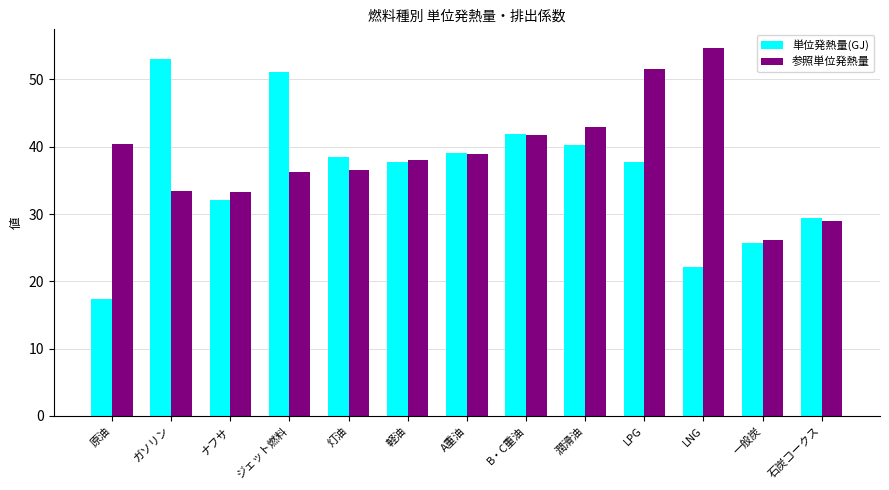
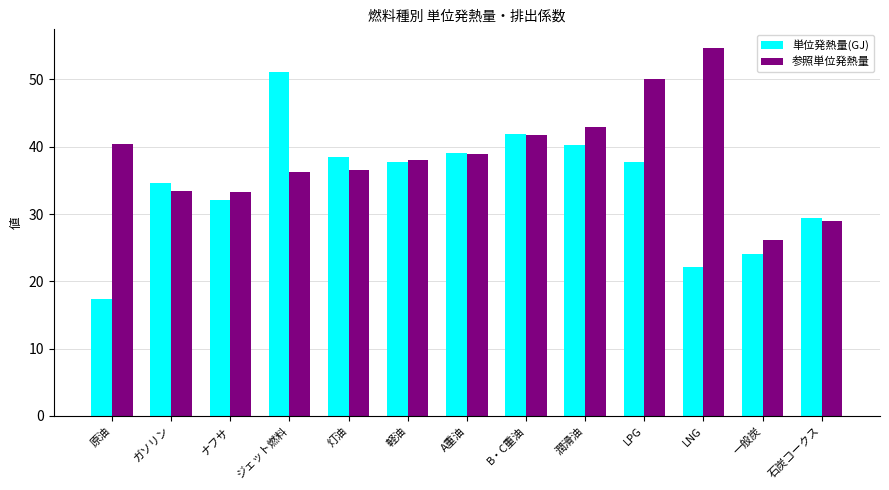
  {
    "単位発熱量(GJ)": {
      "原油": 17,
-     "ガソリン": 53,
+     "ガソリン": 35,
      "ナフサ": 32,
      "ジェット燃料": 51,
      "灯油": 38,
      "軽油": 38,
      "A重油": 39,
      "B・C重油": 42,
      "潤滑油": 40,
      "LPG": 38,
      "LNG": 22,
-     "一般炭": 26,
+     "一般炭": 24,
      "石炭コークス": 29
    },
    "参照単位発熱量": {
      "原油": 40,
      "ガソリン": 33,
      "ナフサ": 33,
      "ジェット燃料": 36,
      "灯油": 37,
      "軽油": 38,
      "A重油": 39,
      "B・C重油": 42,
      "潤滑油": 43,
-     "LPG": 52,
+     "LPG": 50,
      "LNG": 55,
      "一般炭": 26,
      "石炭コークス": 29
    }
  }
